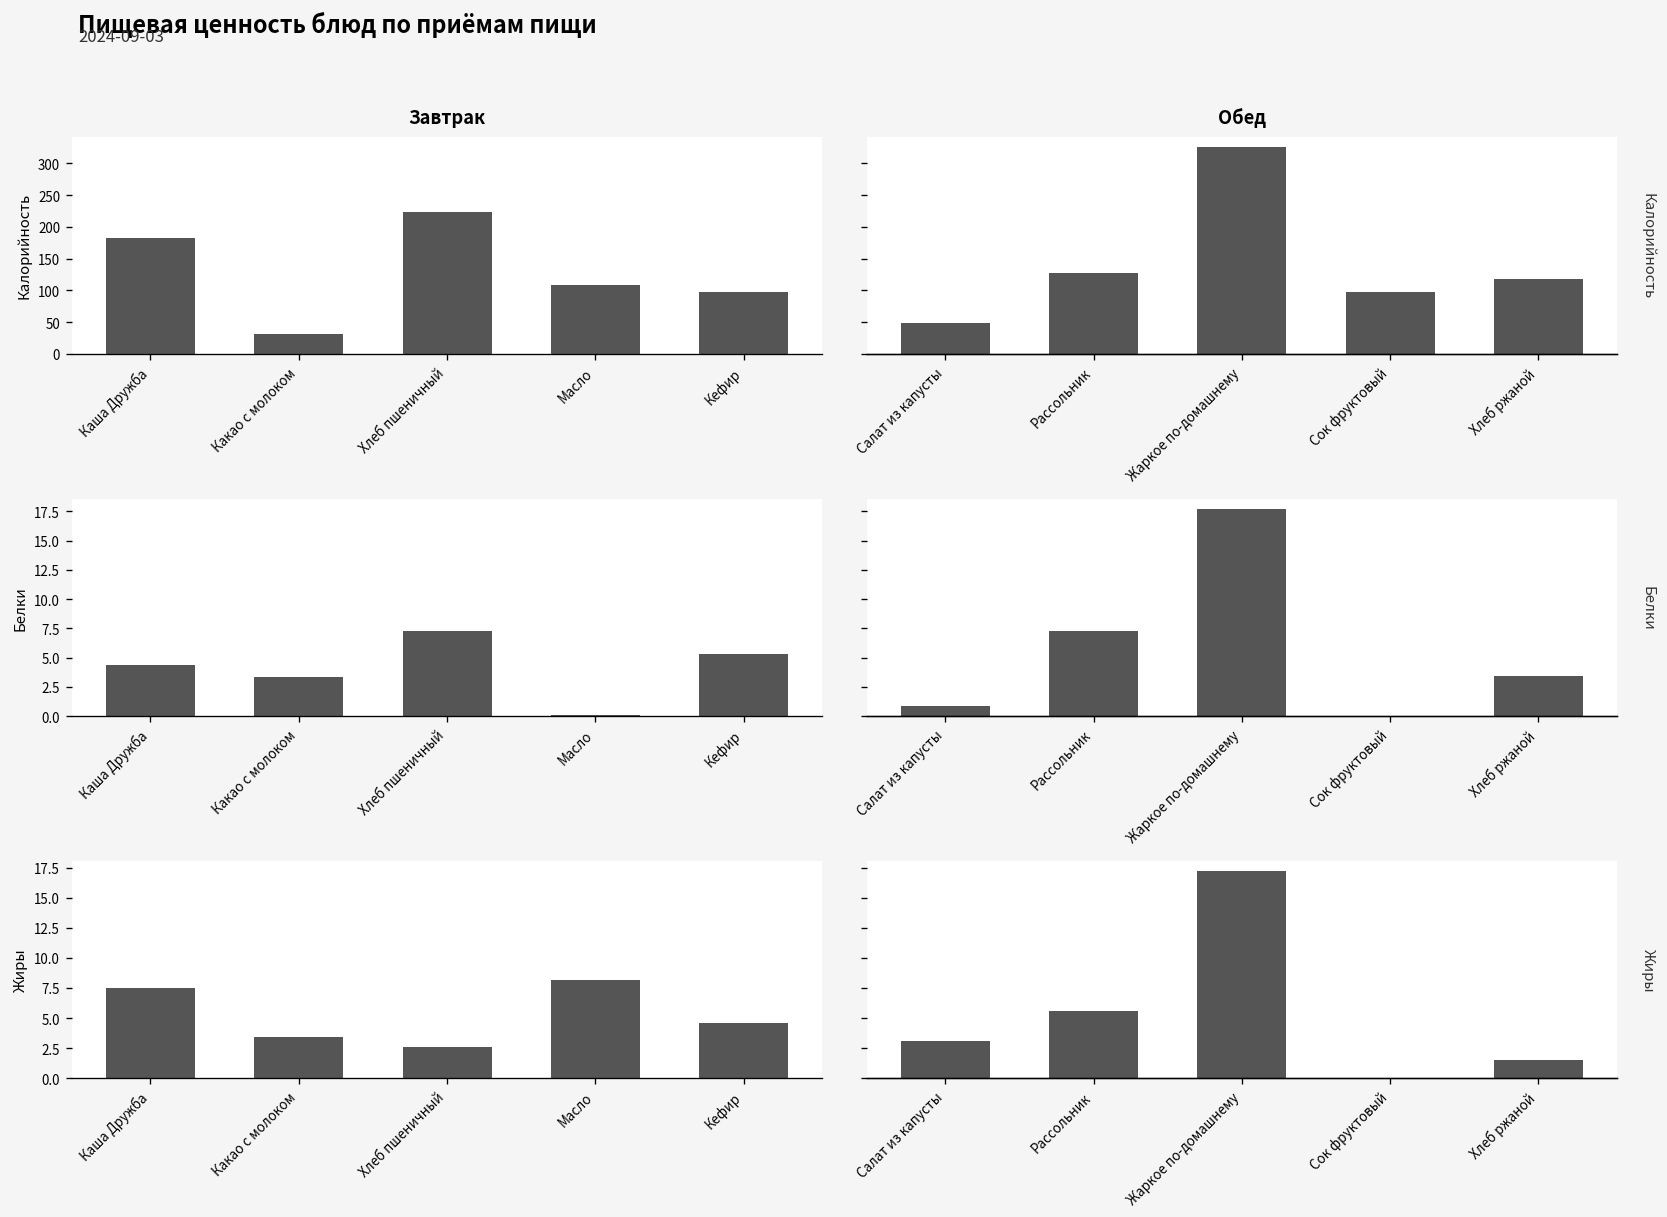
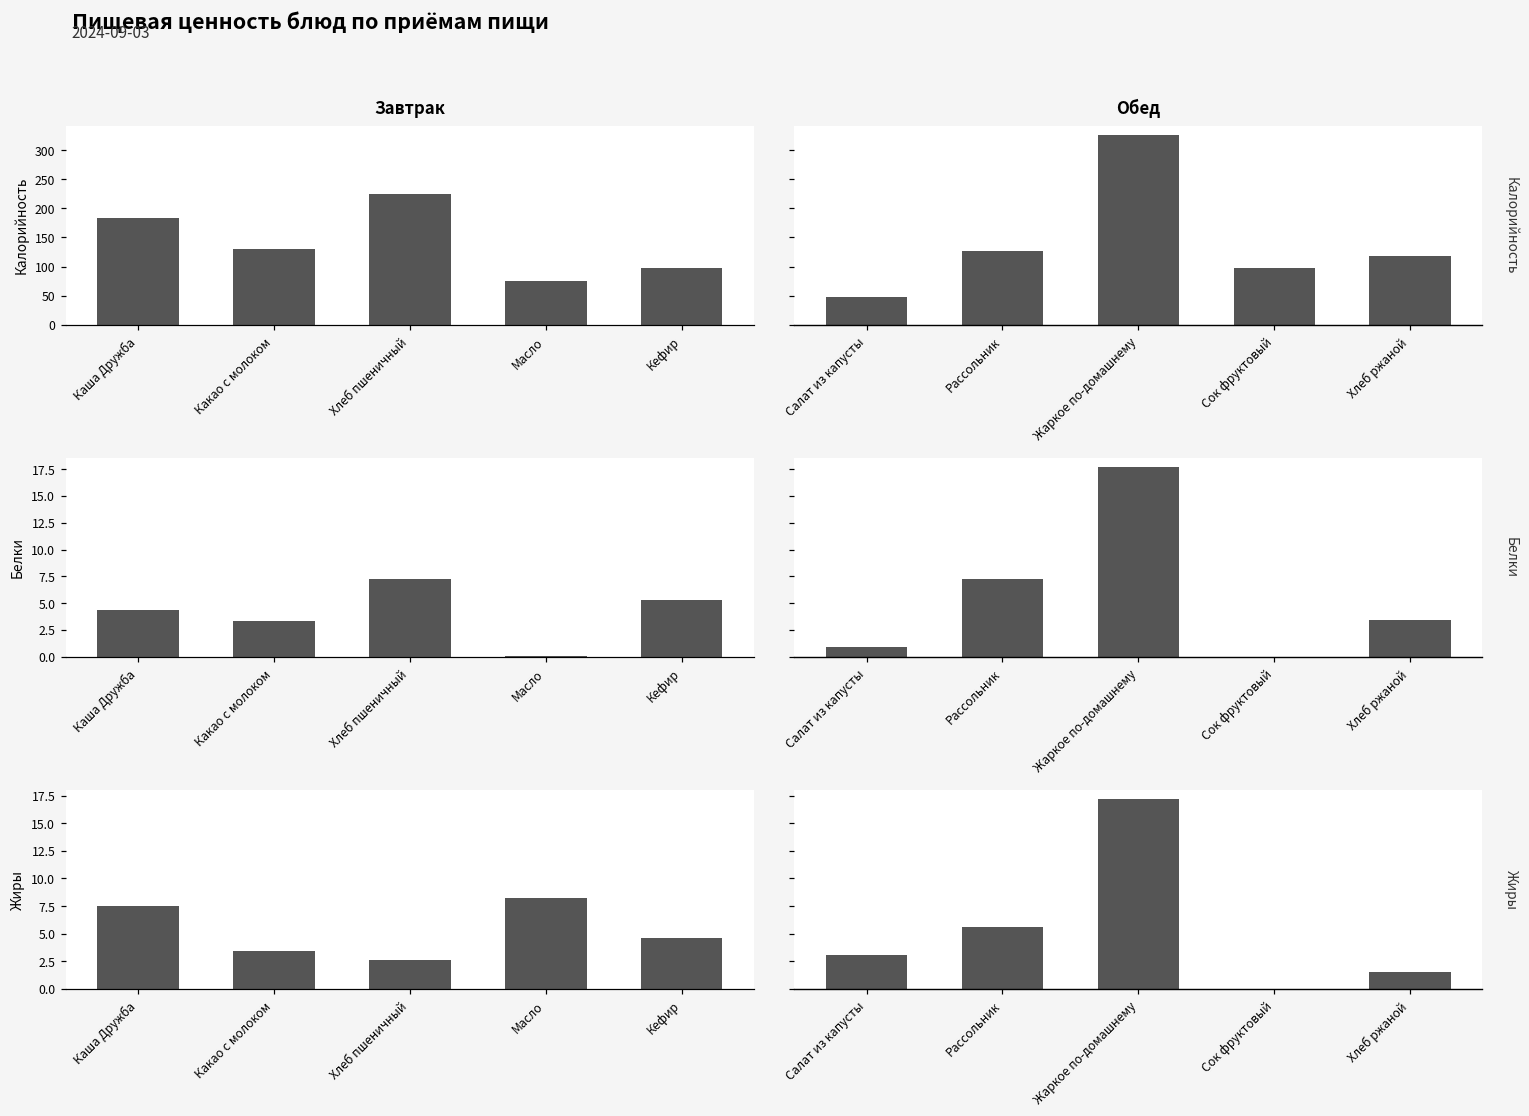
  {
    "Завтрак": {
      "Каша Дружба": 180,
-     "Какао с молоком": 30,
+     "Какао с молоком": 130,
      "Хлеб пшеничный": 220,
-     "Масло": 110,
+     "Масло": 80,
      "Кефир": 100
    }
  }
